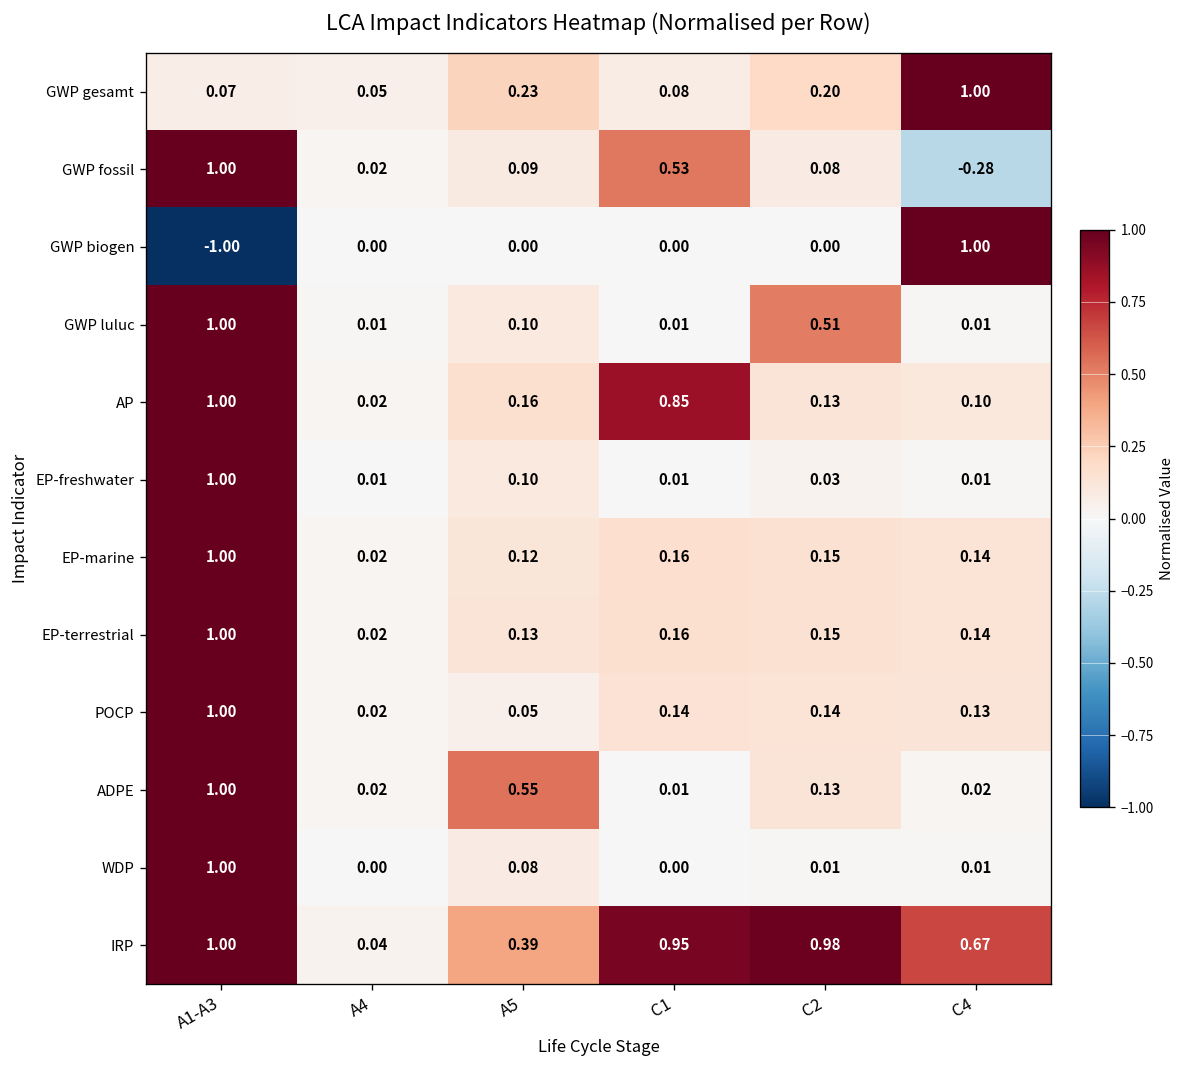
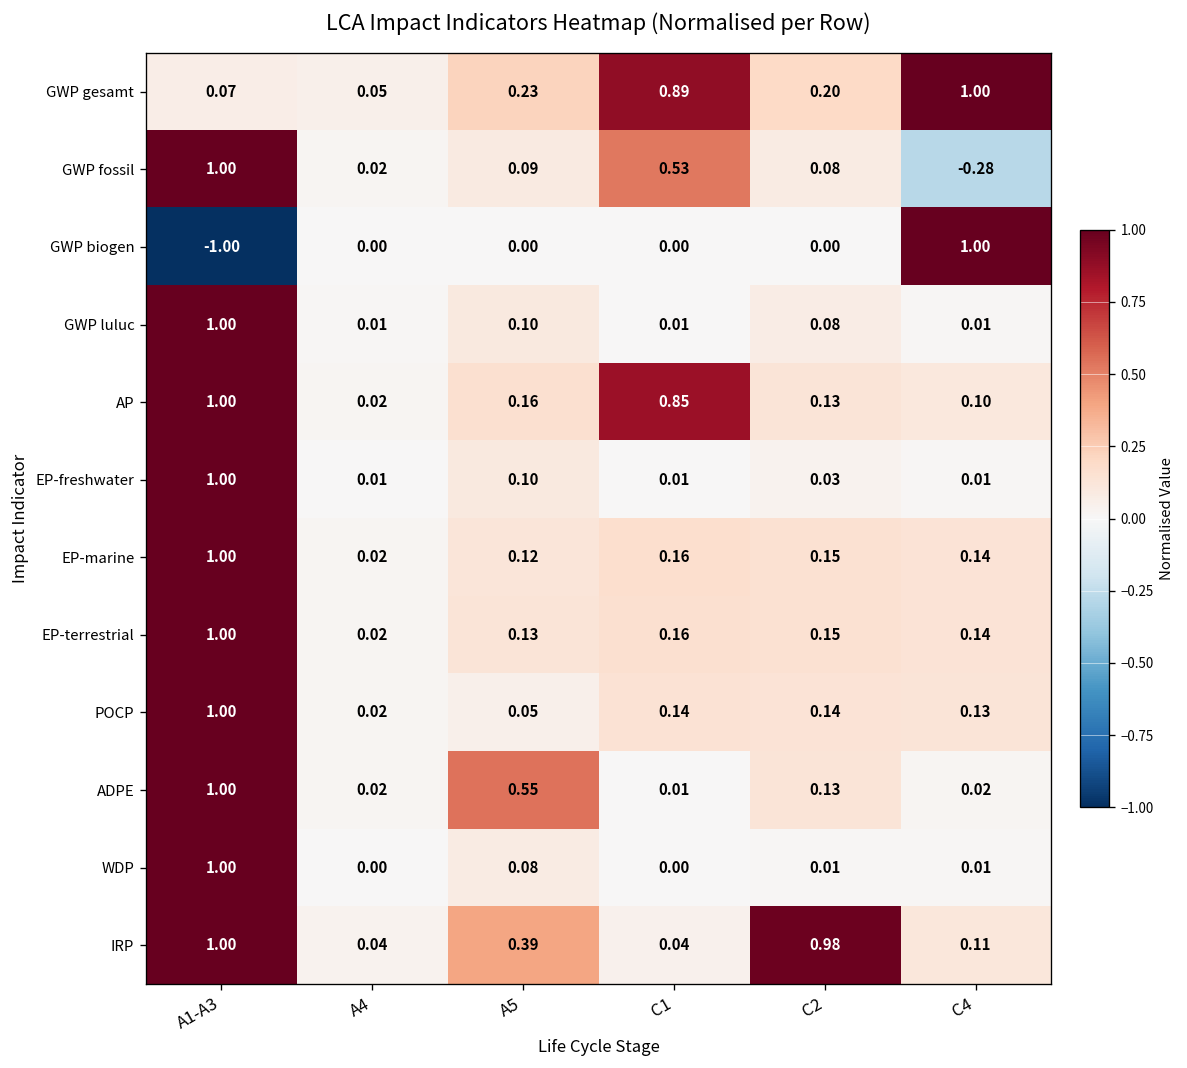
  {
    "GWP gesamt": {
      "A1-A3": 0.07,
      "A4": 0.05,
      "A5": 0.23,
-     "C1": 0.08,
+     "C1": 0.89,
      "C2": 0.20,
      "C4": 1.00
    },
    "GWP fossil": {
      "A1-A3": 1.00,
      "A4": 0.02,
      "A5": 0.09,
      "C1": 0.53,
      "C2": 0.08,
      "C4": -0.28
    },
    "GWP biogen": {
      "A1-A3": -1.00,
      "A4": 0.00,
      "A5": 0.00,
      "C1": 0.00,
      "C2": 0.00,
      "C4": 1.00
    },
    "GWP luluc": {
      "A1-A3": 1.00,
      "A4": 0.01,
      "A5": 0.10,
      "C1": 0.01,
-     "C2": 0.51,
+     "C2": 0.08,
      "C4": 0.01
    },
    "AP": {
      "A1-A3": 1.00,
      "A4": 0.02,
      "A5": 0.16,
      "C1": 0.85,
      "C2": 0.13,
      "C4": 0.10
    },
    "EP-freshwater": {
      "A1-A3": 1.00,
      "A4": 0.01,
      "A5": 0.10,
      "C1": 0.01,
      "C2": 0.03,
      "C4": 0.01
    },
    "EP-marine": {
      "A1-A3": 1.00,
      "A4": 0.02,
      "A5": 0.12,
      "C1": 0.16,
      "C2": 0.15,
      "C4": 0.14
    },
    "EP-terrestrial": {
      "A1-A3": 1.00,
      "A4": 0.02,
      "A5": 0.13,
      "C1": 0.16,
      "C2": 0.15,
      "C4": 0.14
    },
    "POCP": {
      "A1-A3": 1.00,
      "A4": 0.02,
      "A5": 0.05,
      "C1": 0.14,
      "C2": 0.14,
      "C4": 0.13
    },
    "ADPE": {
      "A1-A3": 1.00,
      "A4": 0.02,
      "A5": 0.55,
      "C1": 0.01,
      "C2": 0.13,
      "C4": 0.02
    },
    "WDP": {
      "A1-A3": 1.00,
      "A4": 0.00,
      "A5": 0.08,
      "C1": 0.00,
      "C2": 0.01,
      "C4": 0.01
    },
    "IRP": {
      "A1-A3": 1.00,
      "A4": 0.04,
      "A5": 0.39,
-     "C1": 0.95,
+     "C1": 0.04,
      "C2": 0.98,
-     "C4": 0.67
+     "C4": 0.11
    }
  }
